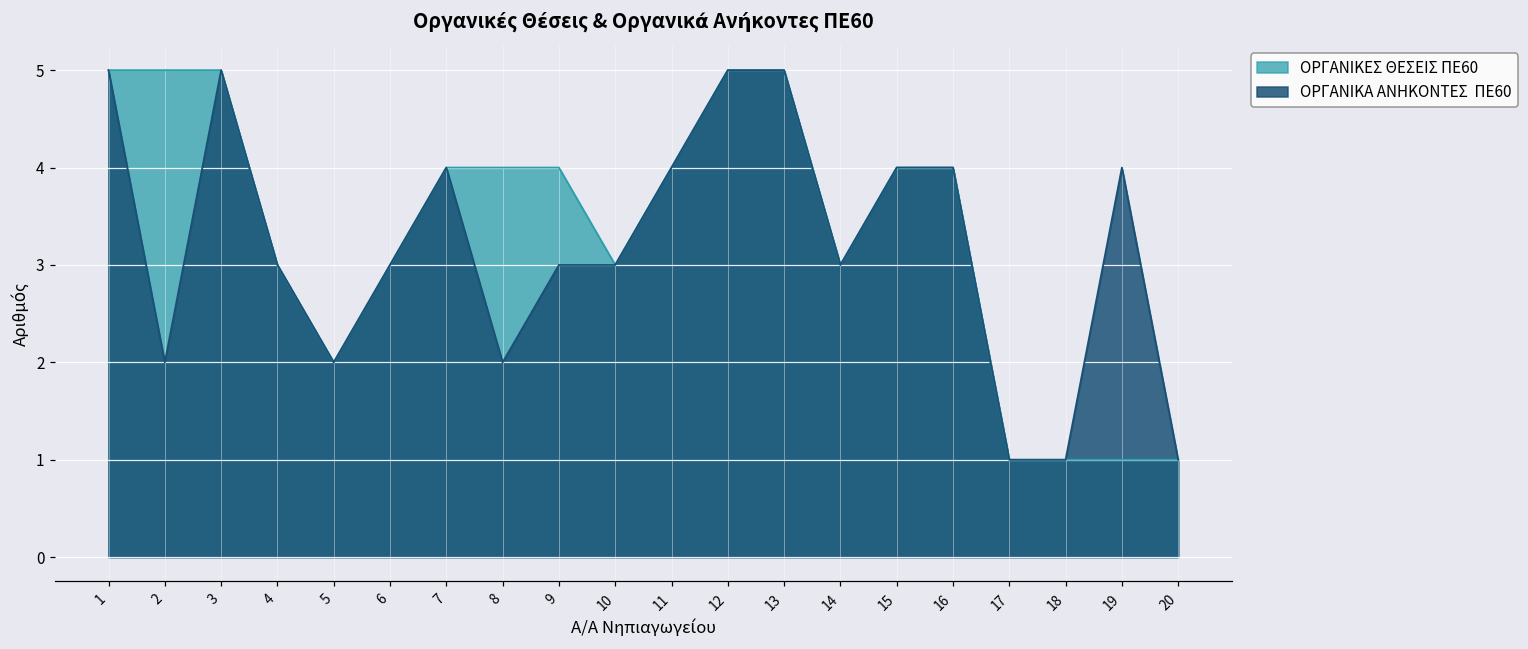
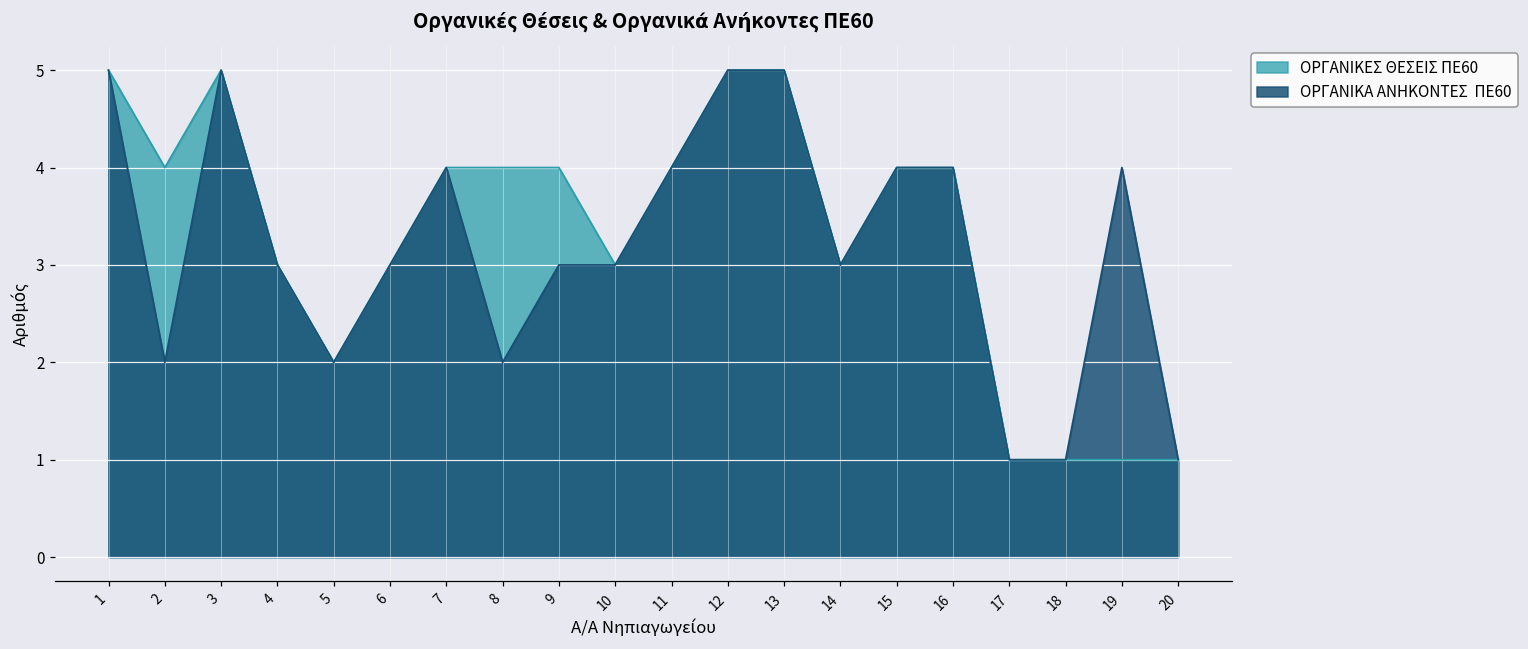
  {
    "ΟΡΓΑΝΙΚΕΣ ΘΕΣΕΙΣ ΠΕ60": {
-     "2": 5,
+     "2": 4,
      "8": 4,
      "9": 4,
      "19": 1
    },
    "ΟΡΓΑΝΙΚΑ ΑΝΗΚΟΝΤΕΣ ΠΕ60": {
      "2": 2,
      "8": 2,
      "9": 3,
      "19": 4
    }
  }
